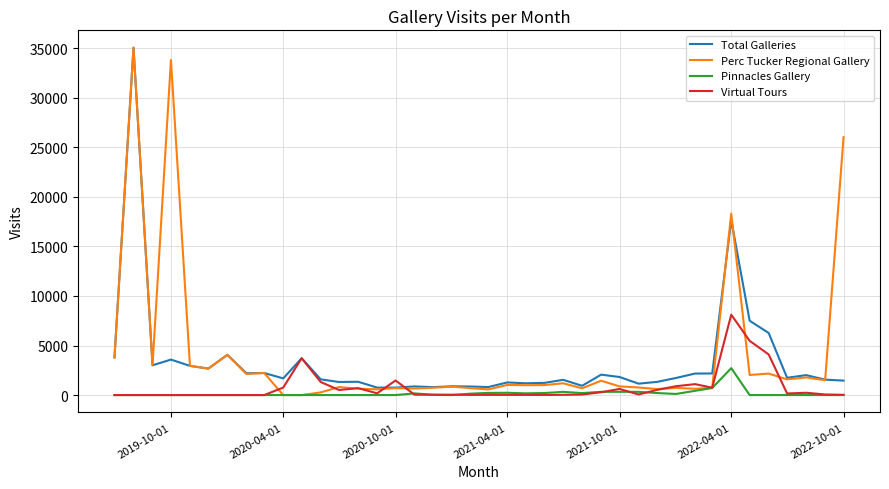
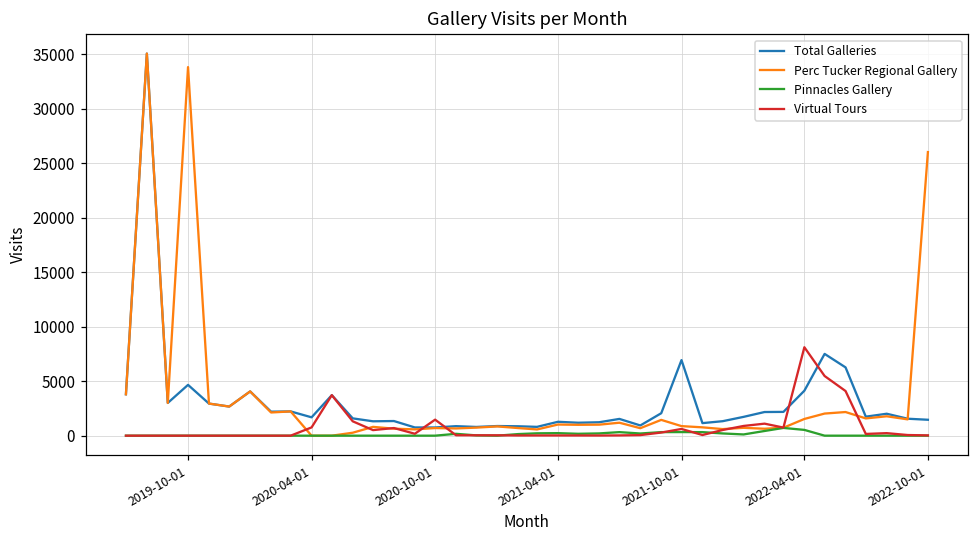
  {
    "Total Galleries": {
-     "2019-10-01": 4000,
+     "2019-10-01": 5000,
      "2020-04-01": 2000,
-     "2021-10-01": 2000,
-     "2022-04-01": 18000,
+     "2021-10-01": 7000,
+     "2022-04-01": 4000,
      "2022-10-01": 1000
    },
    "Perc Tucker Regional Gallery": {
      "2019-10-01": 34000,
      "2021-10-01": 1000,
-     "2022-04-01": 18000,
+     "2022-04-01": 2000,
      "2022-10-01": 26000
    },
    "Pinnacles Gallery": {
      "2020-10-01": 0,
      "2021-10-01": 0,
-     "2022-04-01": 3000
+     "2022-04-01": 1000
    },
    "Virtual Tours": {
      "2020-04-01": 1000,
      "2020-10-01": 1000,
      "2021-10-01": 1000,
      "2022-04-01": 8000
    }
  }
